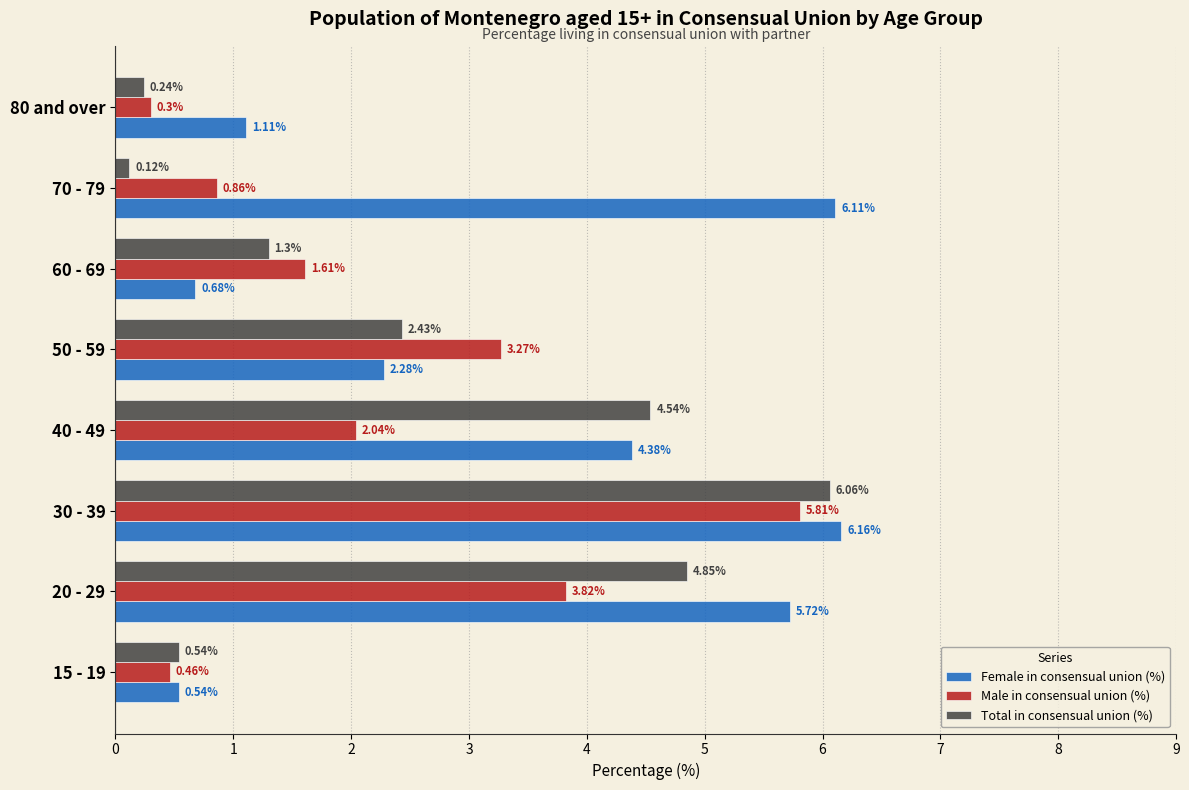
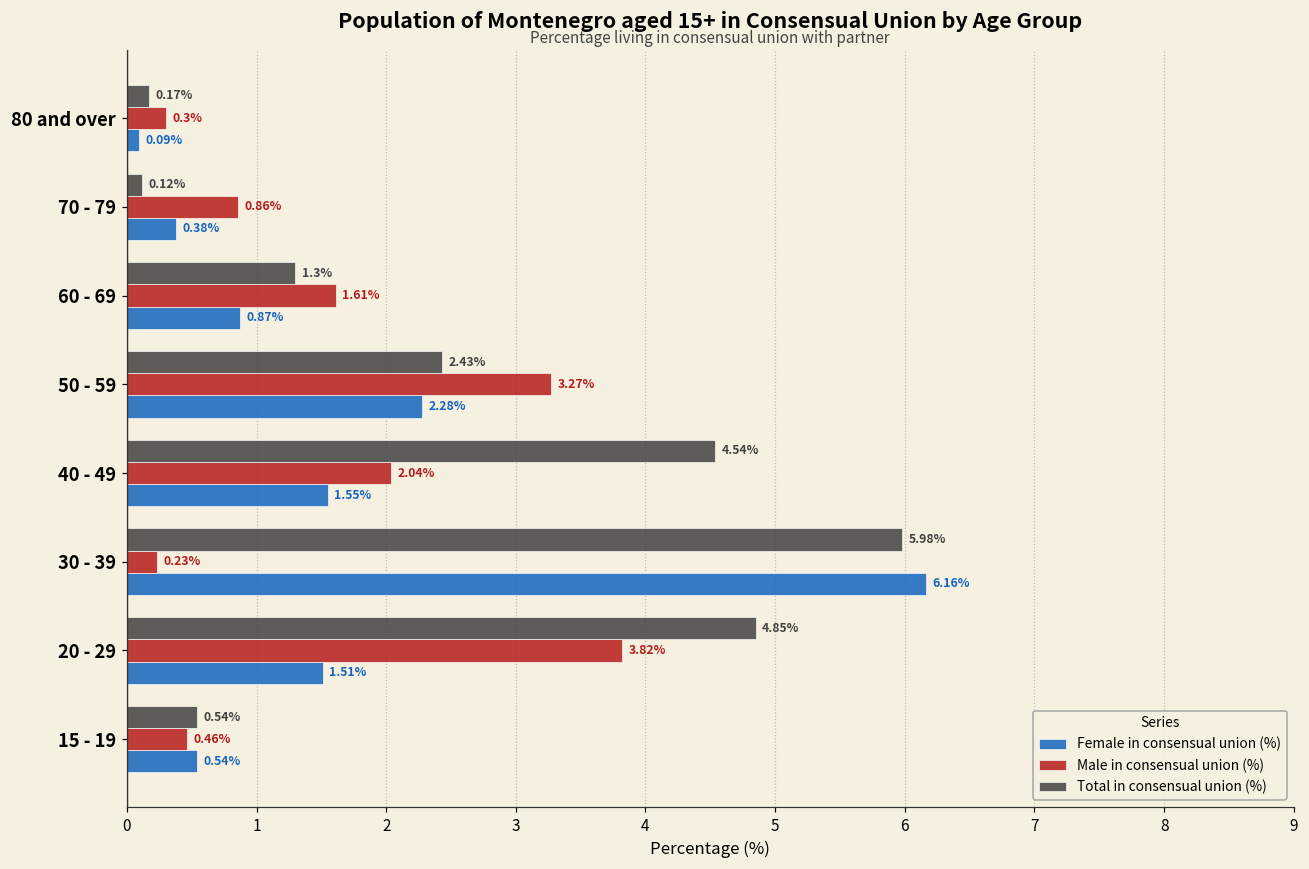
  {
    "Female in consensual union (%)": {
-     "80 and over": "1.11%",
-     "70 - 79": "6.11%",
-     "60 - 69": "0.68%",
+     "80 and over": "0.09%",
+     "70 - 79": "0.38%",
+     "60 - 69": "0.87%",
      "50 - 59": "2.28%",
-     "40 - 49": "4.38%",
+     "40 - 49": "1.55%",
      "30 - 39": "6.16%",
-     "20 - 29": "5.72%",
+     "20 - 29": "1.51%",
      "15 - 19": "0.54%"
    },
    "Male in consensual union (%)": {
      "80 and over": "0.3%",
      "70 - 79": "0.86%",
      "60 - 69": "1.61%",
      "50 - 59": "3.27%",
      "40 - 49": "2.04%",
-     "30 - 39": "5.81%",
+     "30 - 39": "0.23%",
      "20 - 29": "3.82%",
      "15 - 19": "0.46%"
    },
    "Total in consensual union (%)": {
-     "80 and over": "0.24%",
+     "80 and over": "0.17%",
      "70 - 79": "0.12%",
      "60 - 69": "1.3%",
      "50 - 59": "2.43%",
      "40 - 49": "4.54%",
-     "30 - 39": "6.06%",
+     "30 - 39": "5.98%",
      "20 - 29": "4.85%",
      "15 - 19": "0.54%"
    }
  }
